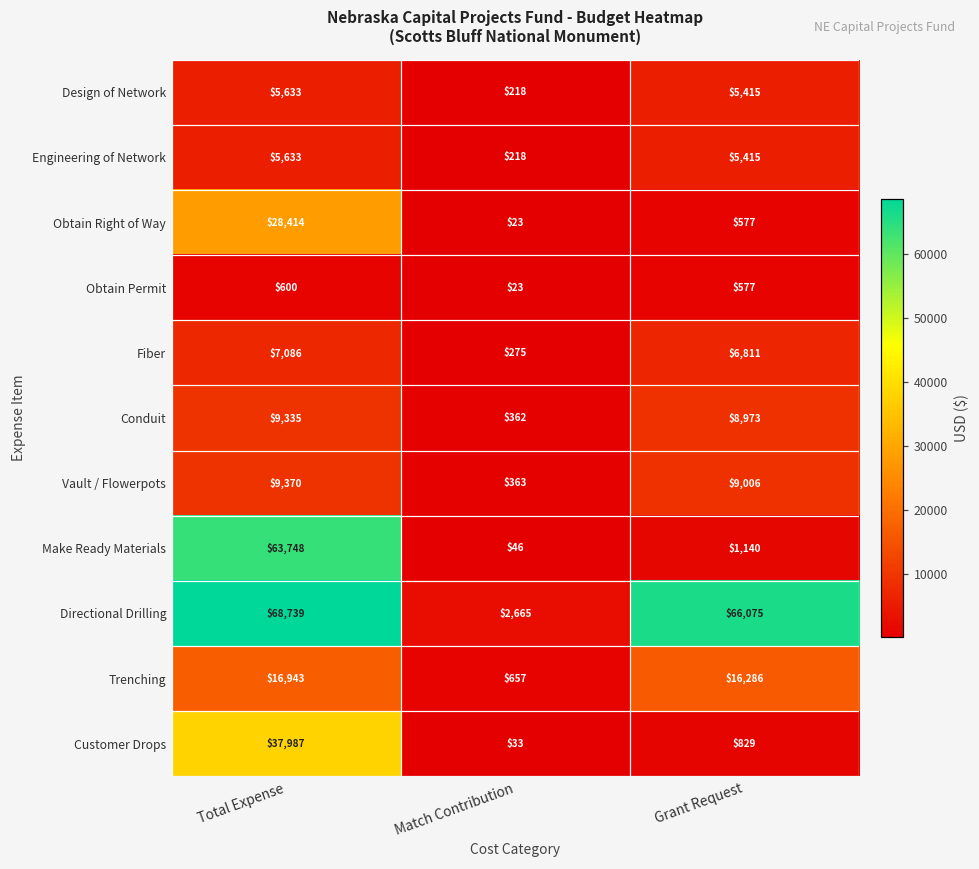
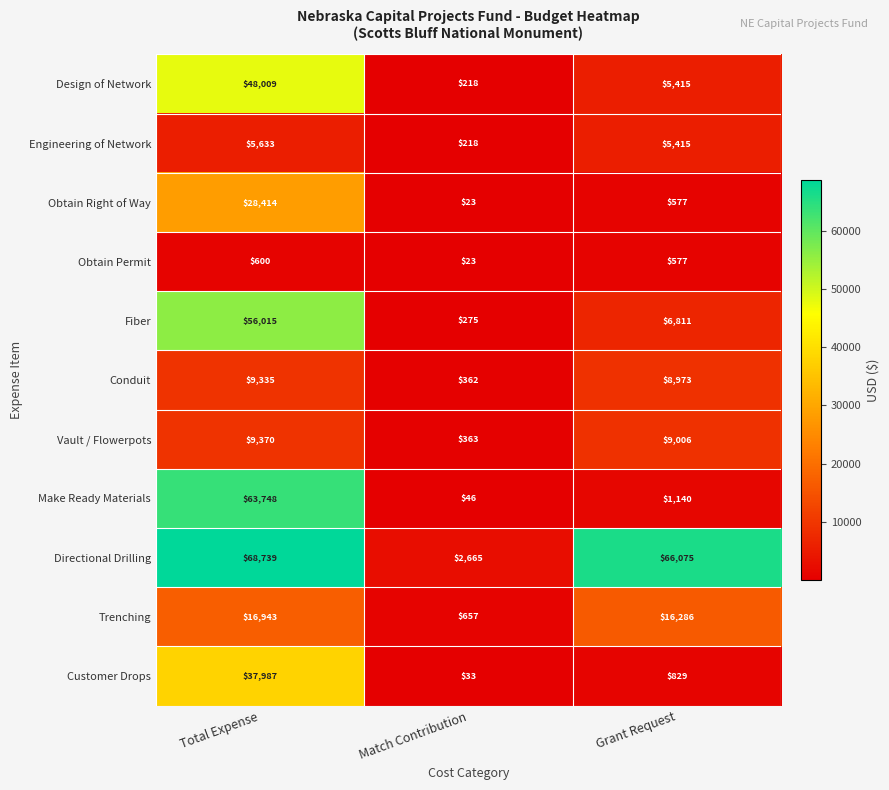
  {
    "Design of Network": {
-     "Total Expense": "$5,633",
+     "Total Expense": "$48,009",
      "Match Contribution": "$218",
      "Grant Request": "$5,415"
    },
    "Engineering of Network": {
      "Total Expense": "$5,633",
      "Match Contribution": "$218",
      "Grant Request": "$5,415"
    },
    "Obtain Right of Way": {
      "Total Expense": "$28,414",
      "Match Contribution": "$23",
      "Grant Request": "$577"
    },
    "Obtain Permit": {
      "Total Expense": "$600",
      "Match Contribution": "$23",
      "Grant Request": "$577"
    },
    "Fiber": {
-     "Total Expense": "$7,086",
+     "Total Expense": "$56,015",
      "Match Contribution": "$275",
      "Grant Request": "$6,811"
    },
    "Conduit": {
      "Total Expense": "$9,335",
      "Match Contribution": "$362",
      "Grant Request": "$8,973"
    },
    "Vault / Flowerpots": {
      "Total Expense": "$9,370",
      "Match Contribution": "$363",
      "Grant Request": "$9,006"
    },
    "Make Ready Materials": {
      "Total Expense": "$63,748",
      "Match Contribution": "$46",
      "Grant Request": "$1,140"
    },
    "Directional Drilling": {
      "Total Expense": "$68,739",
      "Match Contribution": "$2,665",
      "Grant Request": "$66,075"
    },
    "Trenching": {
      "Total Expense": "$16,943",
      "Match Contribution": "$657",
      "Grant Request": "$16,286"
    },
    "Customer Drops": {
      "Total Expense": "$37,987",
      "Match Contribution": "$33",
      "Grant Request": "$829"
    }
  }
